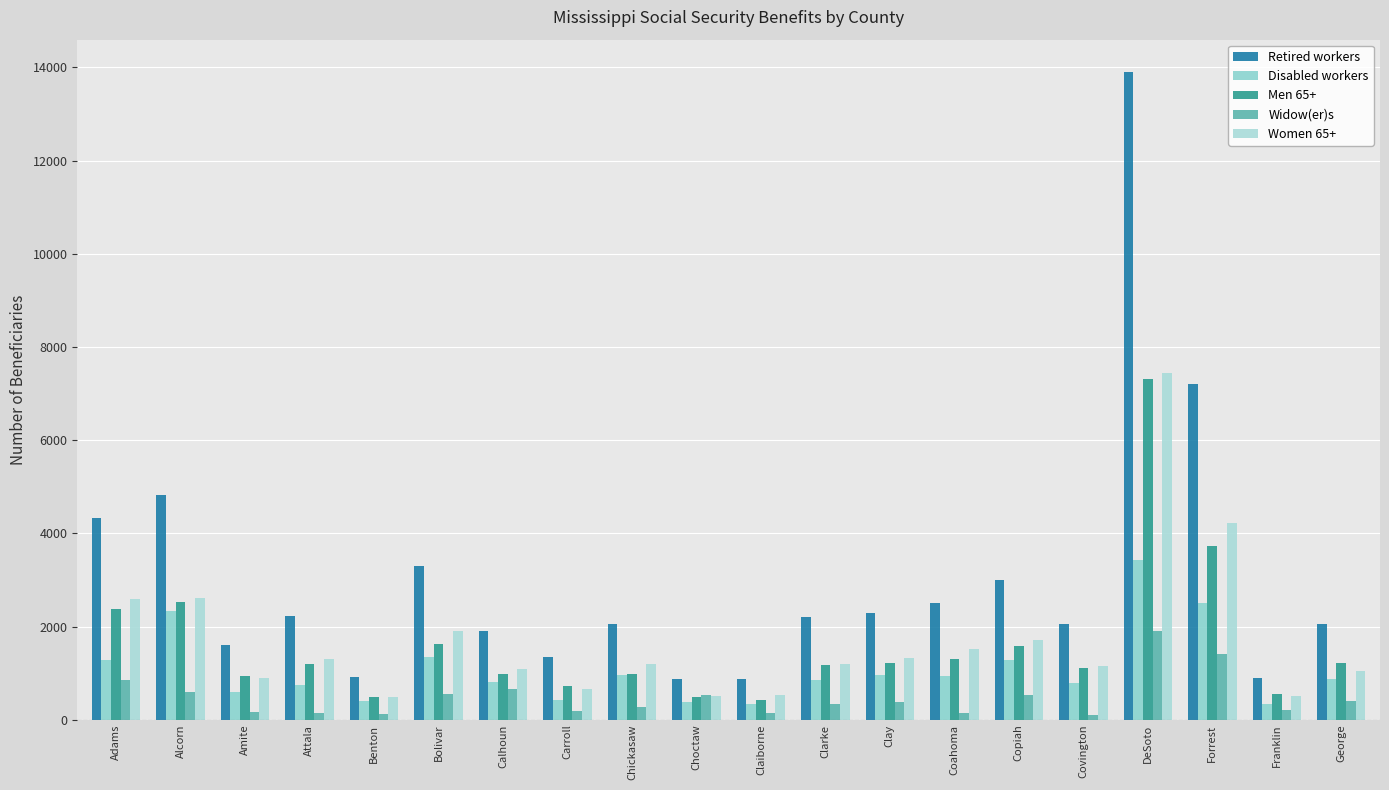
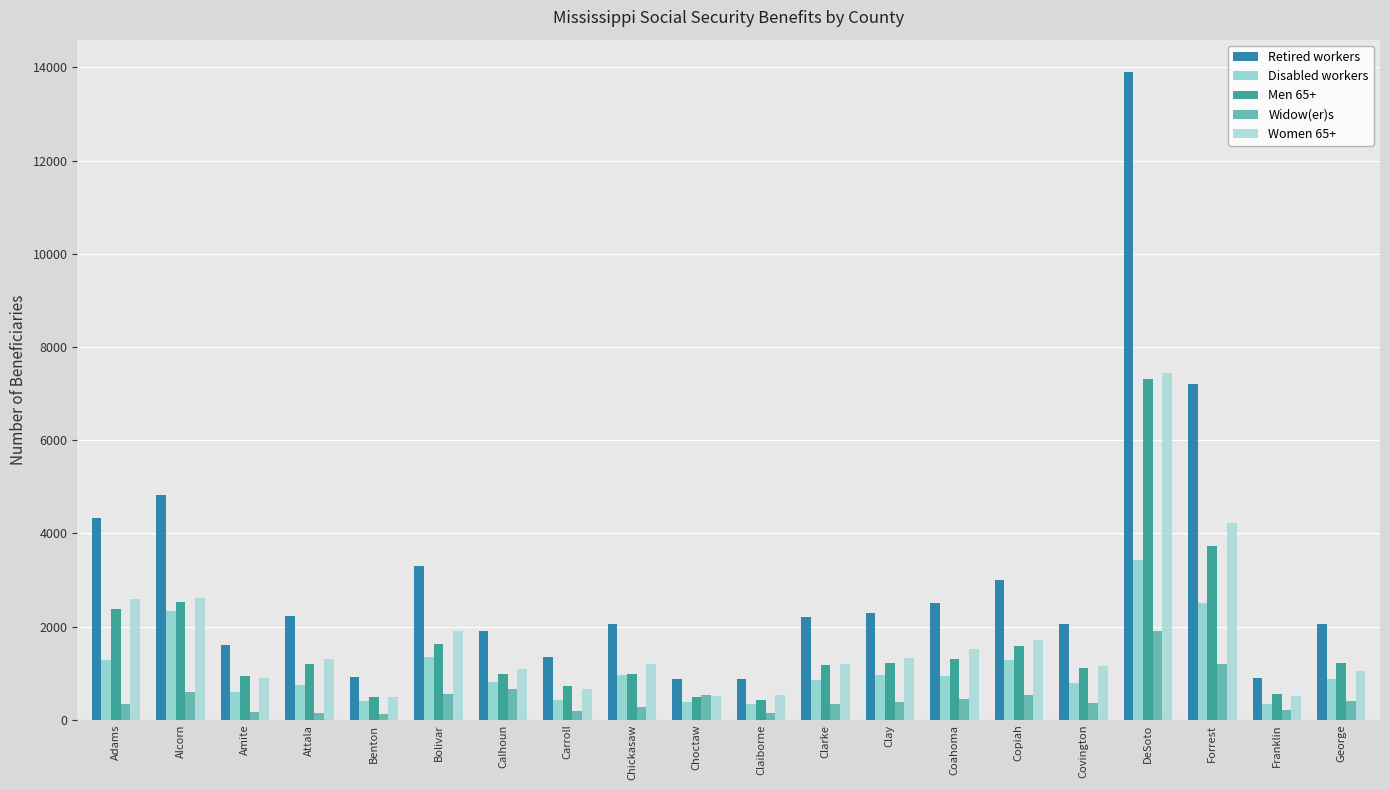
  {
    "Widow(er)s": {
-     "Adams": 900,
+     "Adams": 300,
      "Alcorn": 600,
      "Amite": 200,
      "Attala": 100,
      "Benton": 100,
      "Bolivar": 500,
      "Calhoun": 700,
      "Carroll": 200,
      "Chickasaw": 300,
      "Choctaw": 500,
      "Claiborne": 100,
      "Clarke": 300,
      "Clay": 400,
-     "Coahoma": 100,
+     "Coahoma": 400,
      "Copiah": 500,
-     "Covington": 100,
+     "Covington": 400,
      "DeSoto": 1900,
-     "Forrest": 1400,
+     "Forrest": 1200,
      "Franklin": 200,
      "George": 400
    }
  }
